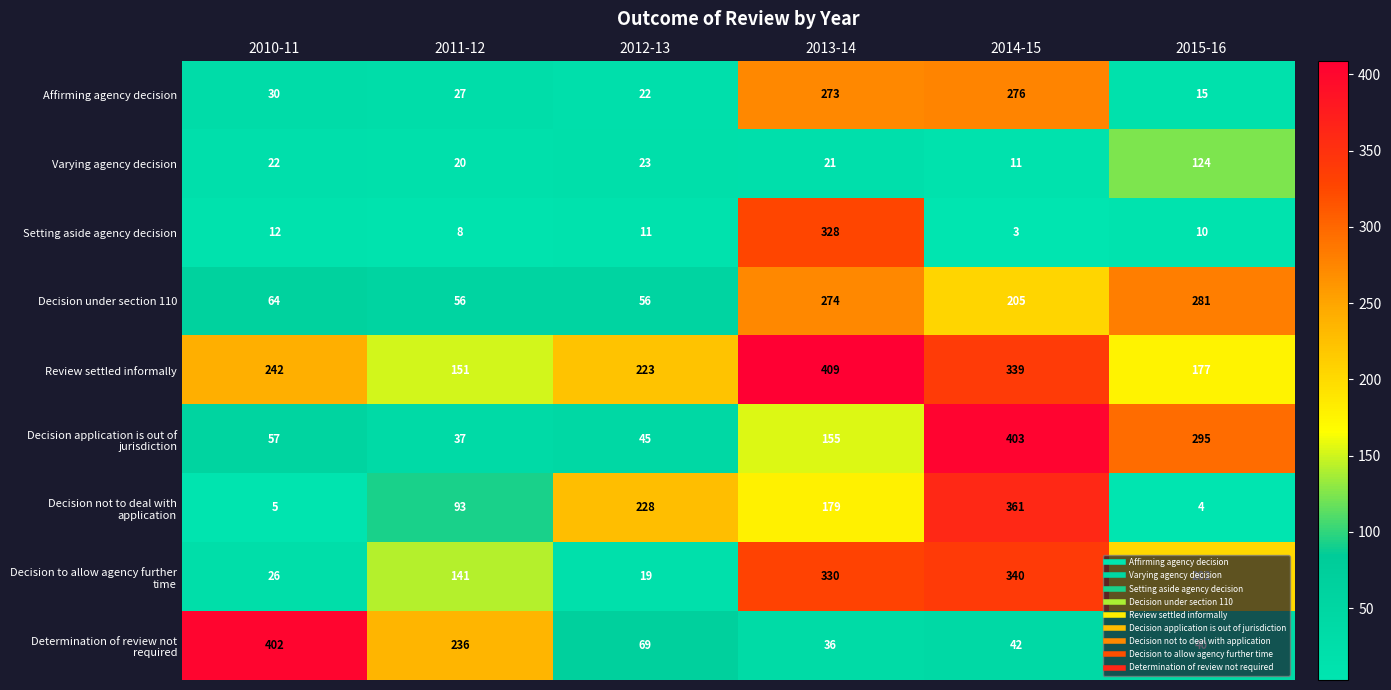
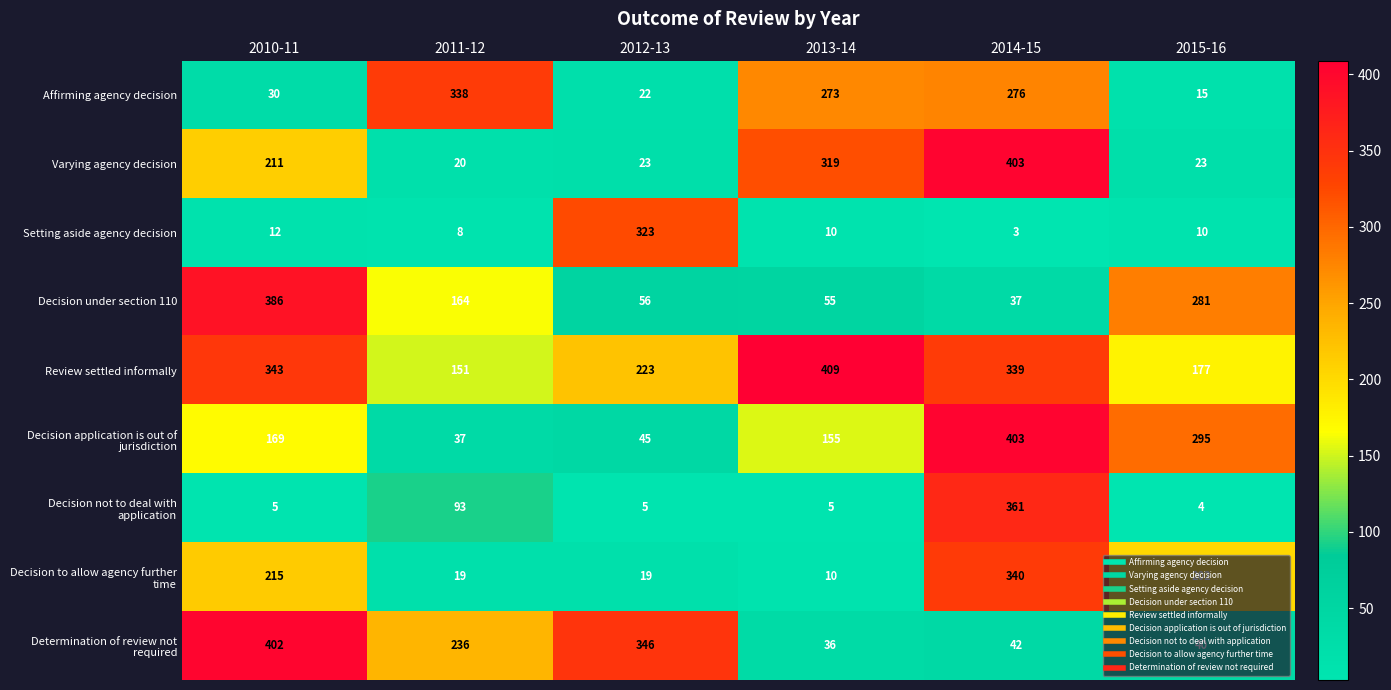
  {
    "Affirming agency decision": {
      "2010-11": 30,
-     "2011-12": 27,
+     "2011-12": 338,
      "2012-13": 22,
      "2013-14": 273,
      "2014-15": 276,
      "2015-16": 15
    },
    "Varying agency decision": {
-     "2010-11": 22,
+     "2010-11": 211,
      "2011-12": 20,
      "2012-13": 23,
-     "2013-14": 21,
-     "2014-15": 11,
-     "2015-16": 124
+     "2013-14": 319,
+     "2014-15": 403,
+     "2015-16": 23
    },
    "Setting aside agency decision": {
      "2010-11": 12,
      "2011-12": 8,
-     "2012-13": 11,
-     "2013-14": 328,
+     "2012-13": 323,
+     "2013-14": 10,
      "2014-15": 3,
      "2015-16": 10
    },
    "Decision under section 110": {
-     "2010-11": 64,
-     "2011-12": 56,
+     "2010-11": 386,
+     "2011-12": 164,
      "2012-13": 56,
-     "2013-14": 274,
-     "2014-15": 205,
+     "2013-14": 55,
+     "2014-15": 37,
      "2015-16": 281
    },
    "Review settled informally": {
-     "2010-11": 242,
+     "2010-11": 343,
      "2011-12": 151,
      "2012-13": 223,
      "2013-14": 409,
      "2014-15": 339,
      "2015-16": 177
    },
    "Decision application is out of jurisdiction": {
-     "2010-11": 57,
+     "2010-11": 169,
      "2011-12": 37,
      "2012-13": 45,
      "2013-14": 155,
      "2014-15": 403,
      "2015-16": 295
    },
    "Decision not to deal with application": {
      "2010-11": 5,
      "2011-12": 93,
-     "2012-13": 228,
-     "2013-14": 179,
+     "2012-13": 5,
+     "2013-14": 5,
      "2014-15": 361,
      "2015-16": 4
    },
    "Decision to allow agency further time": {
-     "2010-11": 26,
-     "2011-12": 141,
+     "2010-11": 215,
+     "2011-12": 19,
      "2012-13": 19,
-     "2013-14": 330,
+     "2013-14": 10,
      "2014-15": 340
    },
    "Determination of review not required": {
      "2010-11": 402,
      "2011-12": 236,
-     "2012-13": 69,
+     "2012-13": 346,
      "2013-14": 36,
      "2014-15": 42
    }
  }
